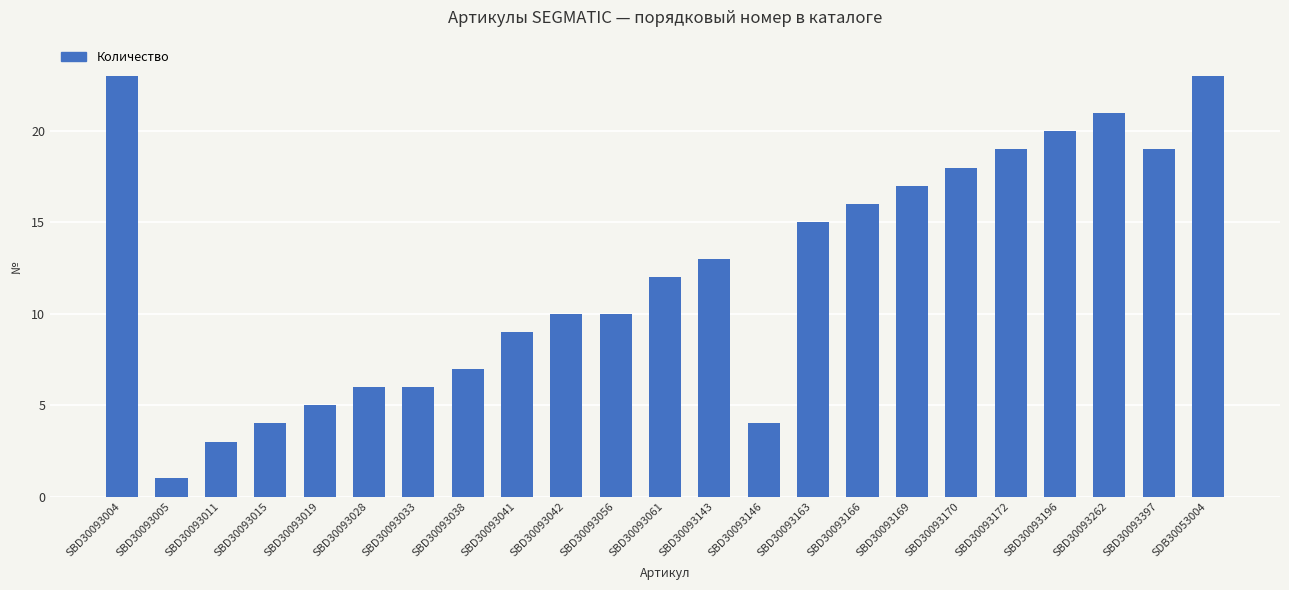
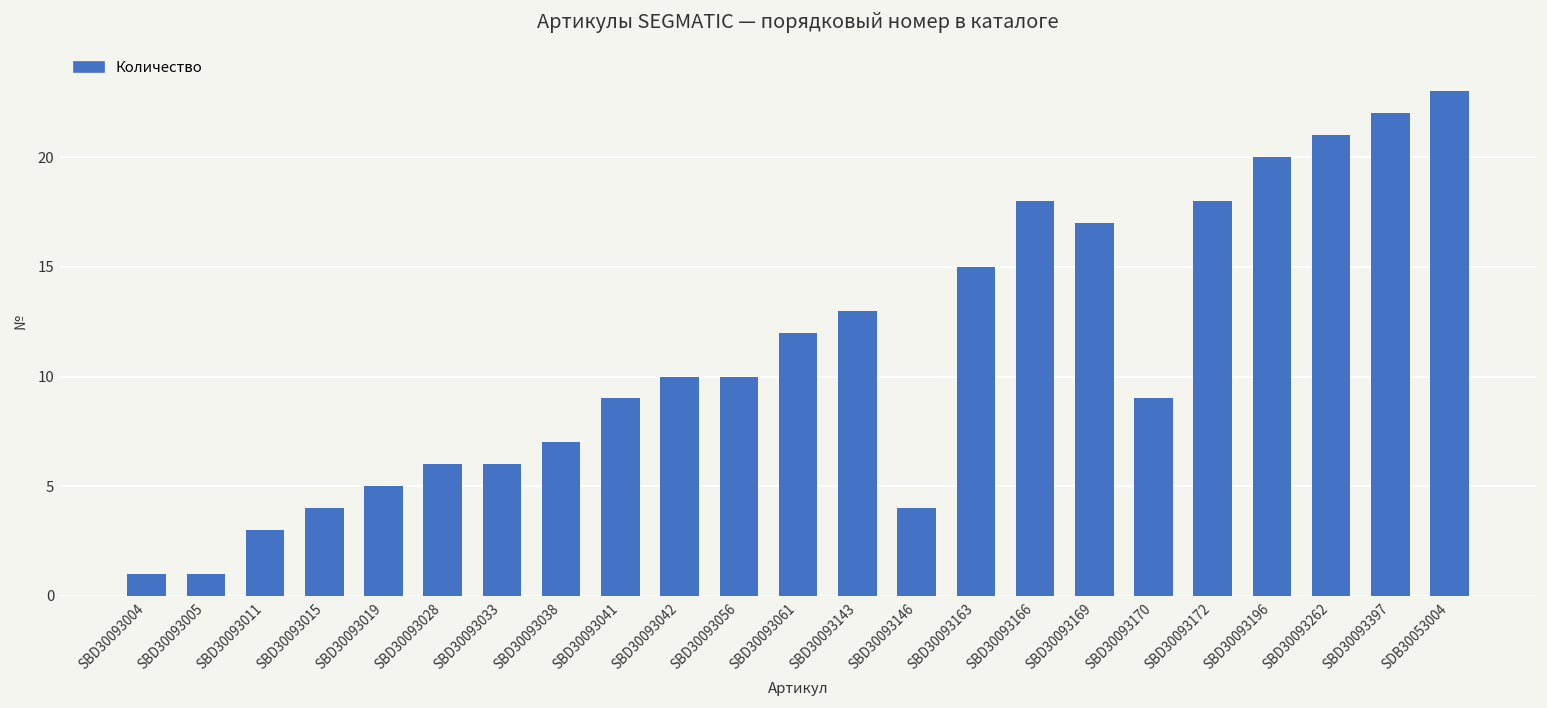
  {
-   "SBD30093004": 23,
+   "SBD30093004": 1,
    "SBD30093005": 1,
    "SBD30093011": 3,
    "SBD30093015": 4,
    "SBD30093019": 5,
    "SBD30093028": 6,
    "SBD30093033": 6,
    "SBD30093038": 7,
    "SBD30093041": 9,
    "SBD30093042": 10,
    "SBD30093056": 10,
    "SBD30093061": 12,
    "SBD30093143": 13,
    "SBD30093146": 4,
    "SBD30093163": 15,
-   "SBD30093166": 16,
+   "SBD30093166": 18,
    "SBD30093169": 17,
-   "SBD30093170": 18,
-   "SBD30093172": 19,
+   "SBD30093170": 9,
+   "SBD30093172": 18,
    "SBD30093196": 20,
    "SBD30093262": 21,
-   "SBD30093397": 19,
+   "SBD30093397": 22,
    "SDB30053004": 23
  }
